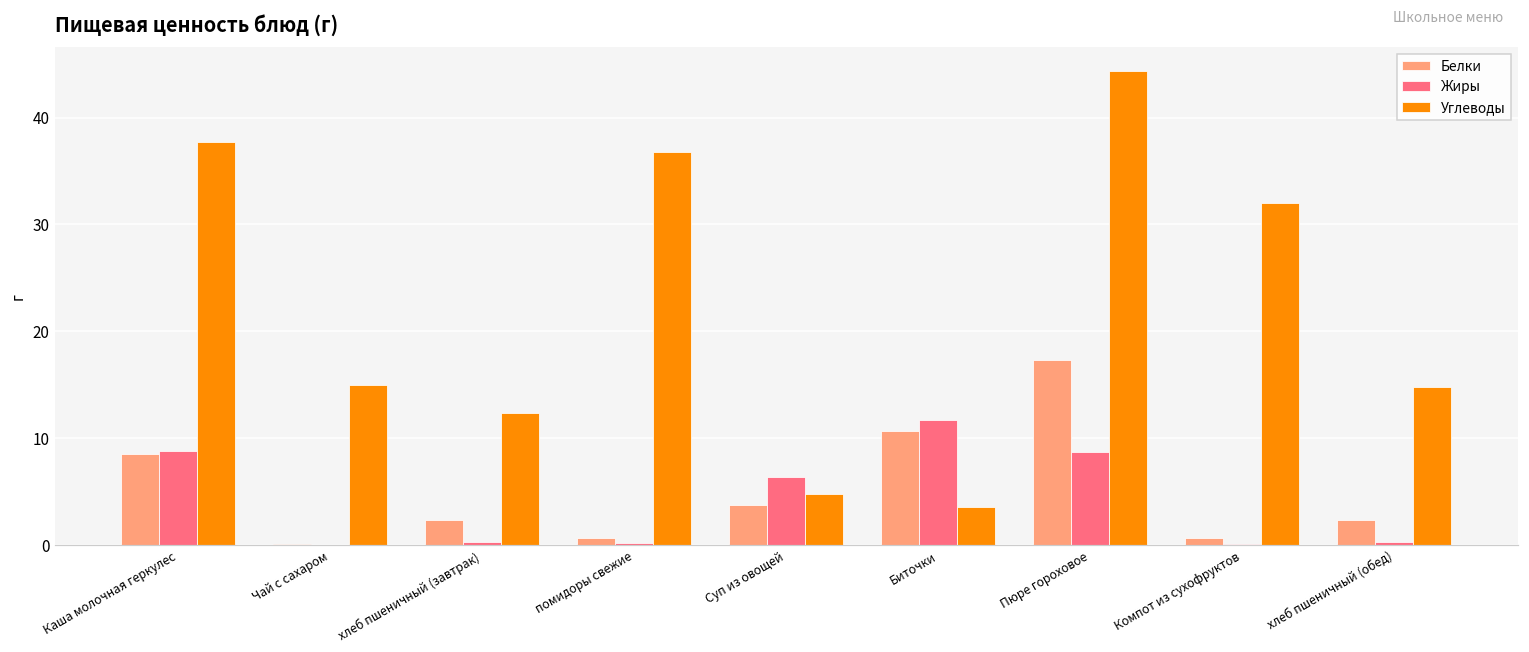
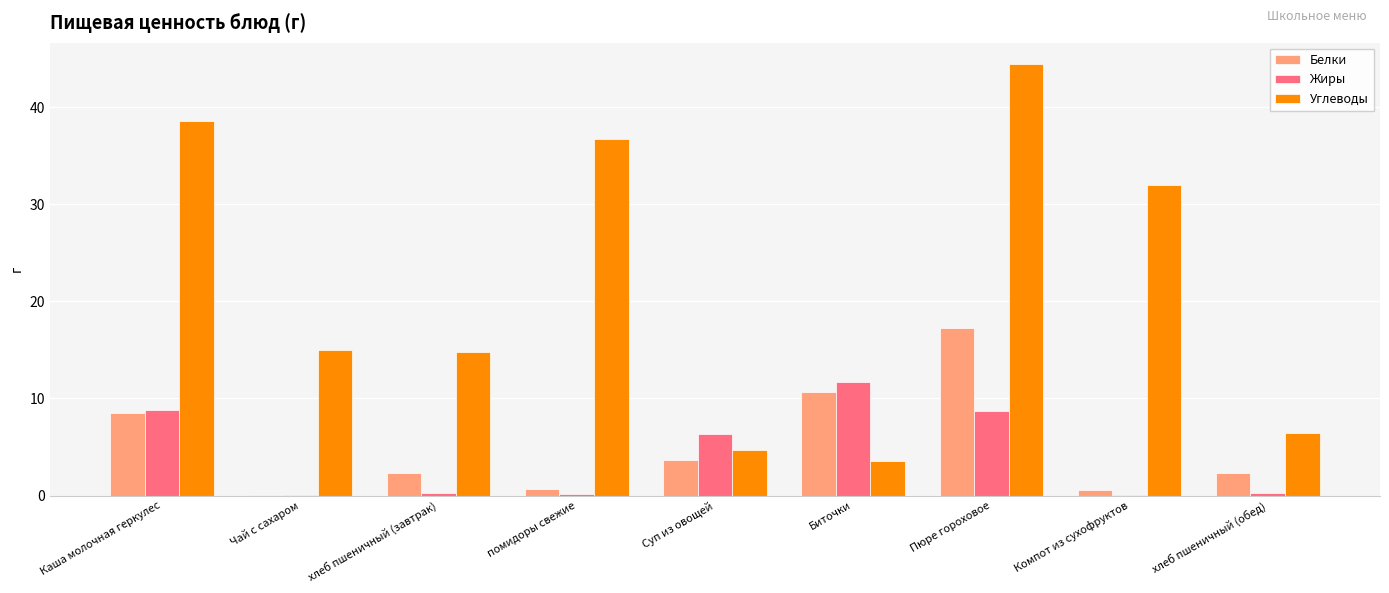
  {
    "Углеводы": {
-     "Каша молочная геркулес": 38,
+     "Каша молочная геркулес": 39,
      "Чай с сахаром": 15,
-     "хлеб пшеничный (завтрак)": 12,
+     "хлеб пшеничный (завтрак)": 15,
      "помидоры свежие": 37,
      "Суп из овощей": 5,
      "Биточки": 4,
      "Пюре гороховое": 44,
      "Компот из сухофруктов": 32,
-     "хлеб пшеничный (обед)": 15
+     "хлеб пшеничный (обед)": 6
    }
  }
